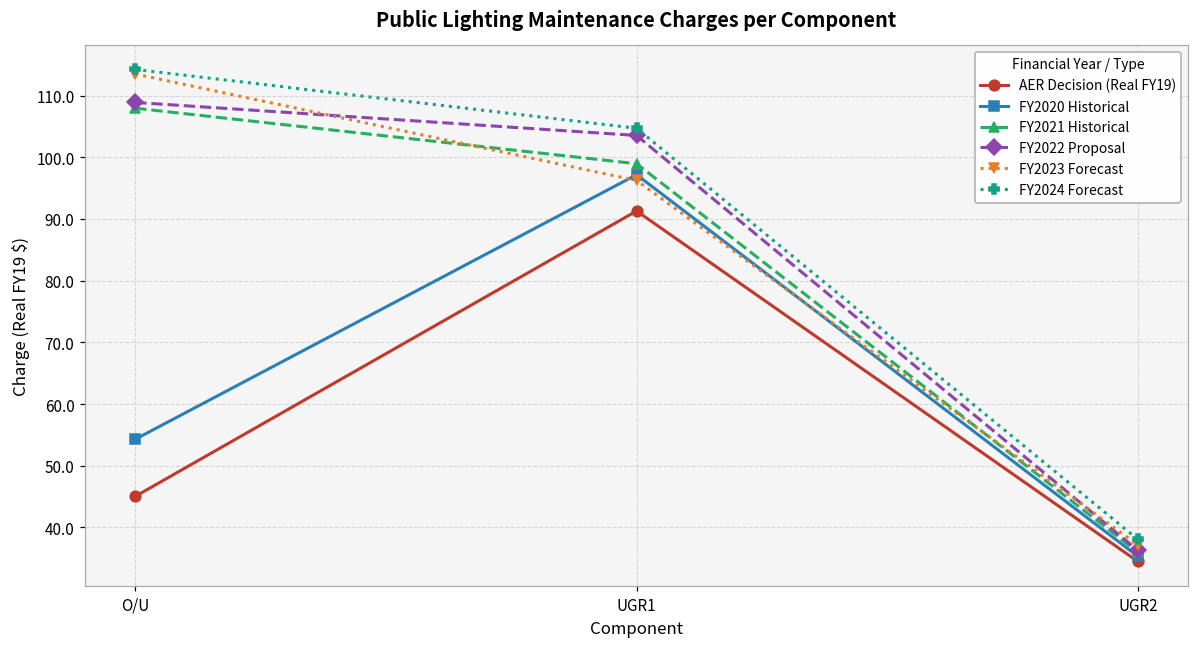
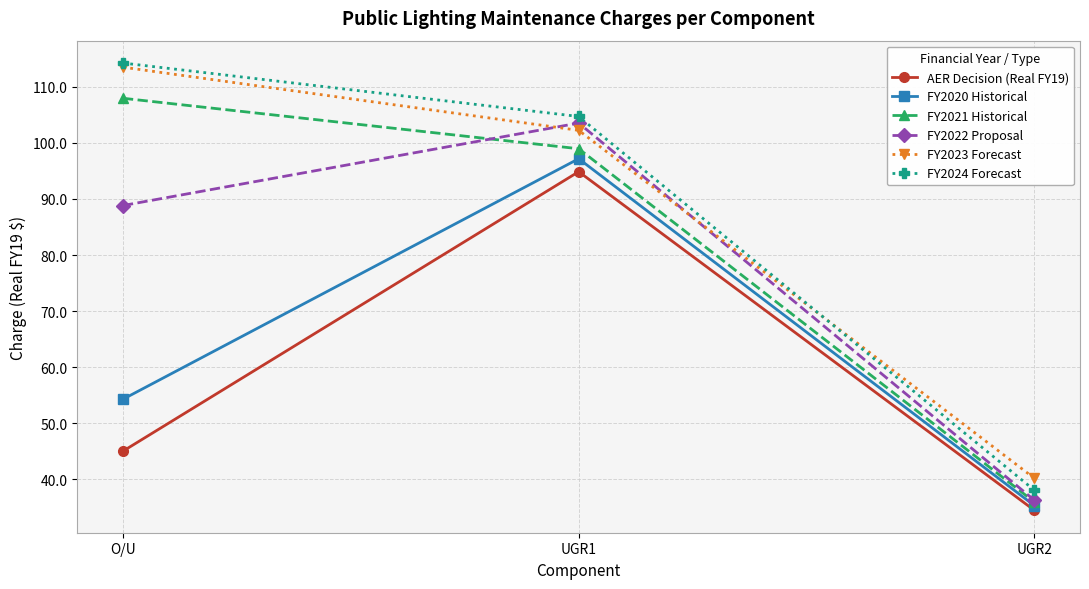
  {
    "AER Decision (Real FY19)": {
      "O/U": 45,
-     "UGR1": 91,
+     "UGR1": 95,
      "UGR2": 34
    },
    "FY2020 Historical": {
      "O/U": 54,
      "UGR1": 97,
      "UGR2": 35
    },
    "FY2022 Proposal": {
-     "O/U": 109,
+     "O/U": 89,
      "UGR1": 104
    },
    "FY2023 Forecast": {
      "O/U": 113,
-     "UGR1": 96,
-     "UGR2": 37
+     "UGR1": 102,
+     "UGR2": 40
    }
  }
